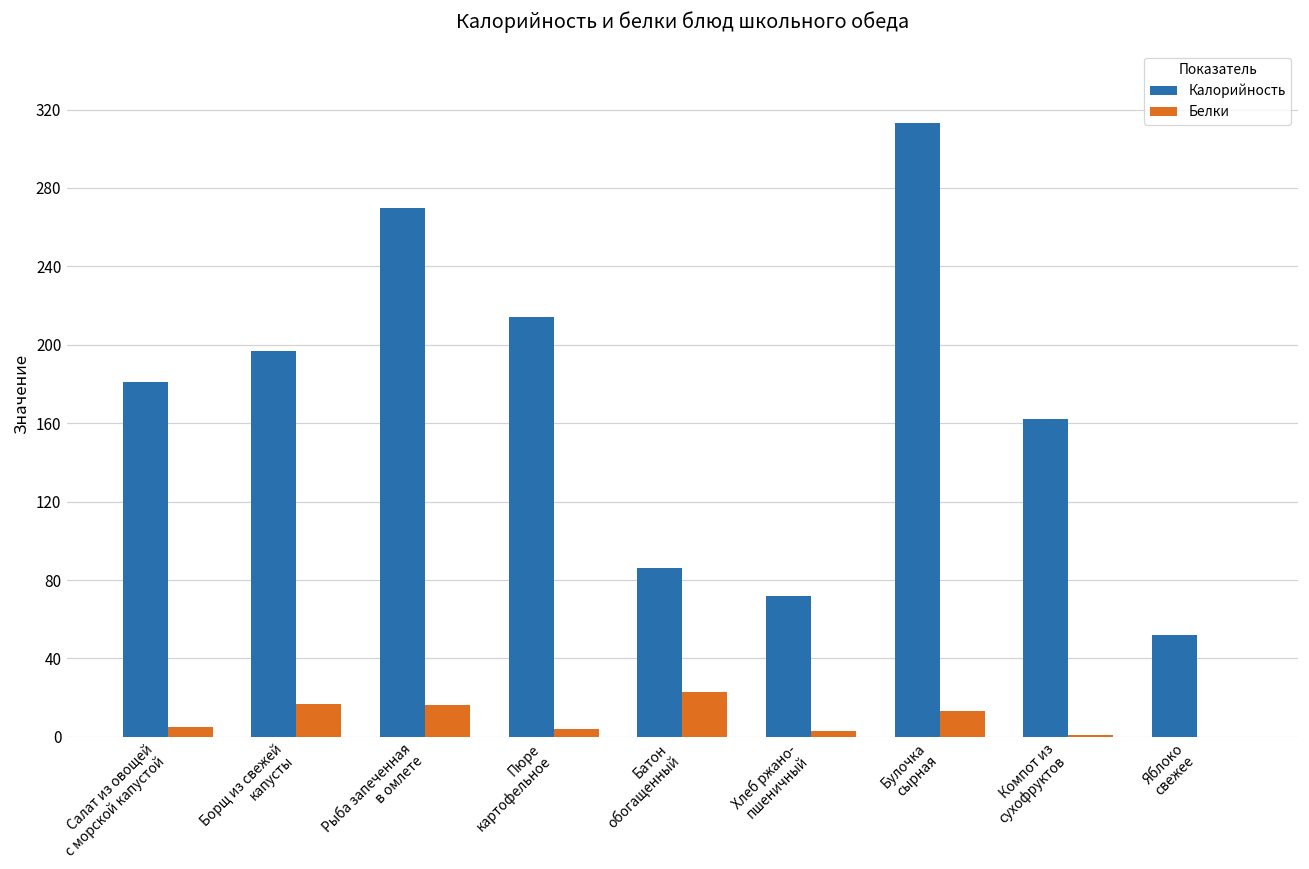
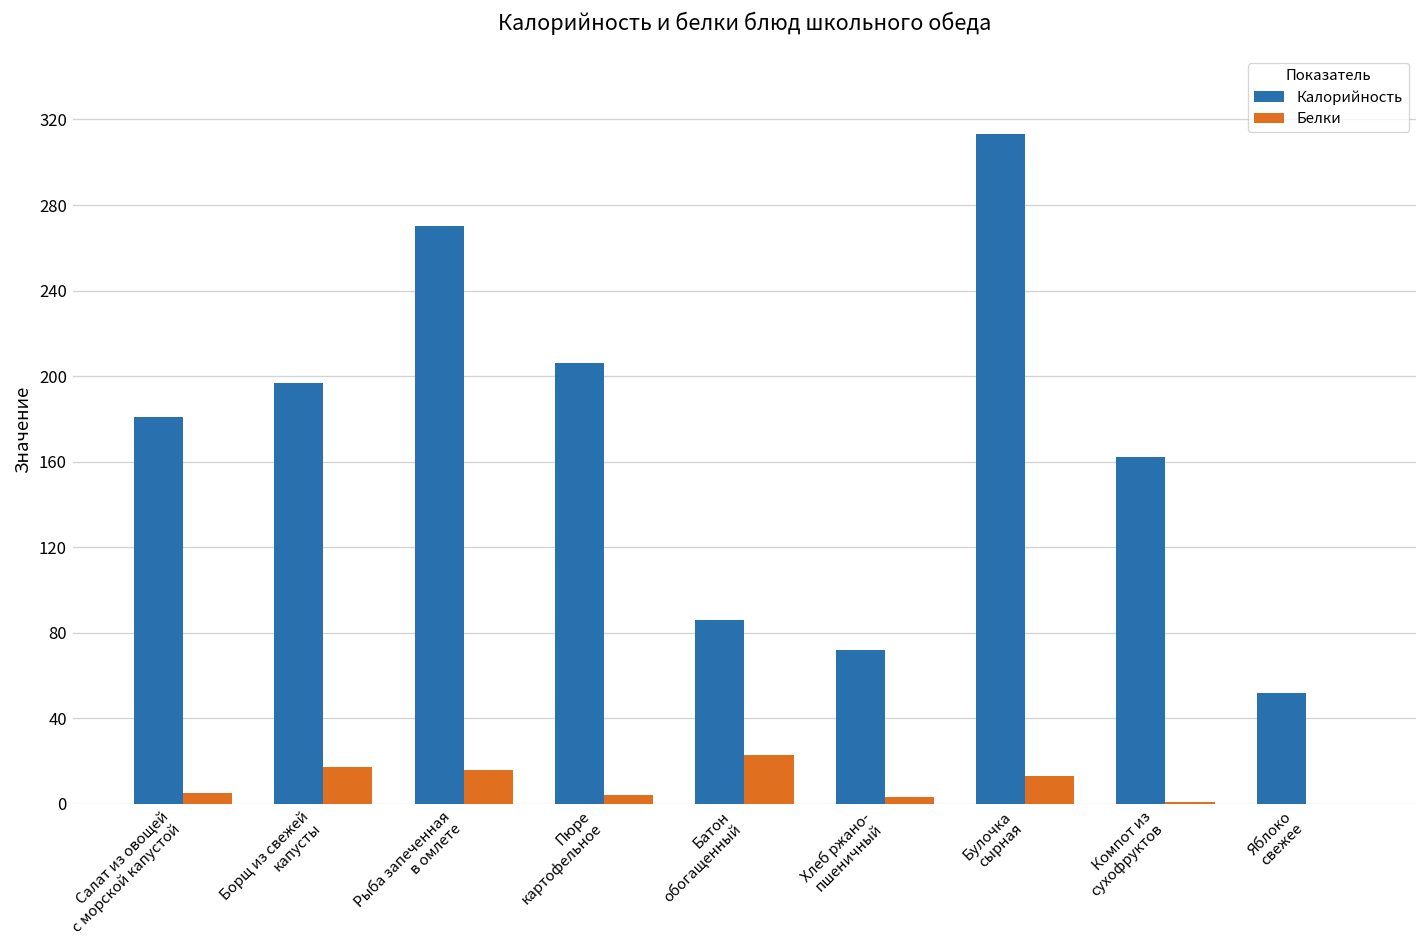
  {
    "Калорийность": {
      "Салат из овощей с морской капустой": 181,
      "Борщ из свежей капусты": 197,
      "Рыба запеченная в омлете": 270,
-     "Пюре картофельное": 214,
+     "Пюре картофельное": 206,
      "Батон обогащенный": 86,
      "Хлеб ржано- пшеничный": 72,
      "Булочка сырная": 313,
      "Компот из сухофруктов": 162,
      "Яблоко свежее": 52
    },
    "Белки": {
      "Салат из овощей с морской капустой": 5,
      "Борщ из свежей капусты": 17,
      "Рыба запеченная в омлете": 16,
      "Пюре картофельное": 4,
      "Батон обогащенный": 23,
      "Хлеб ржано- пшеничный": 3,
      "Булочка сырная": 13,
      "Яблоко свежее": 0
    }
  }
